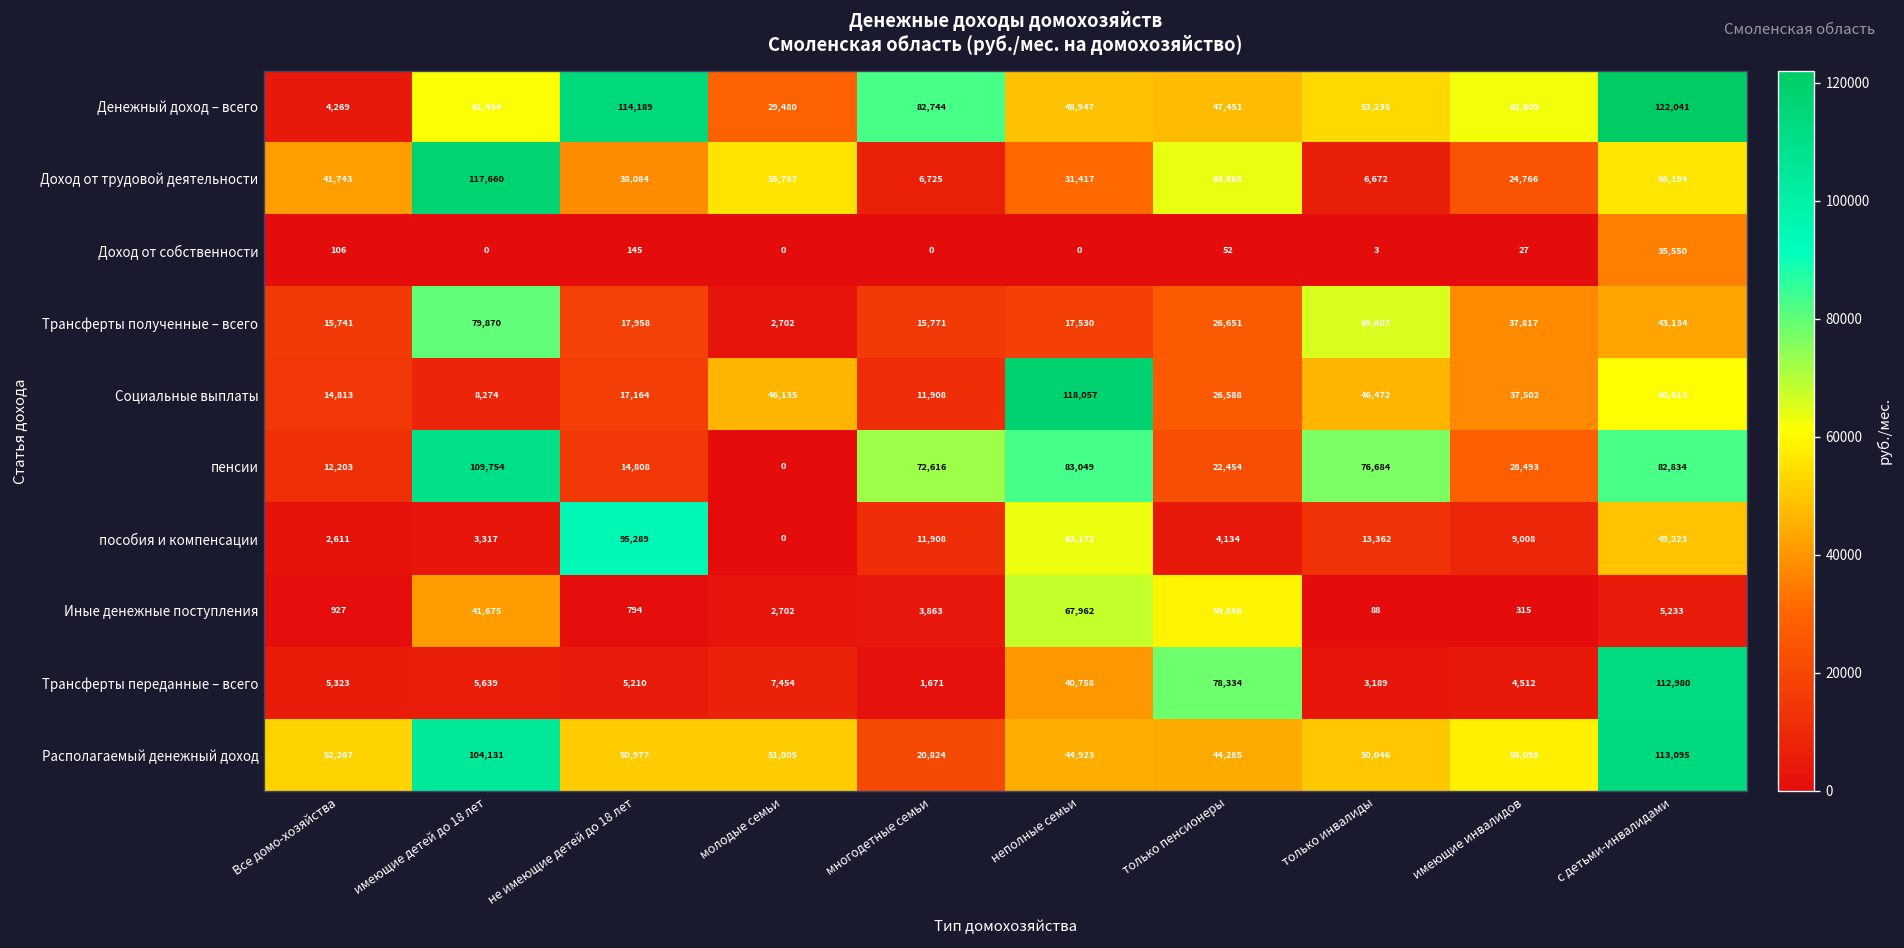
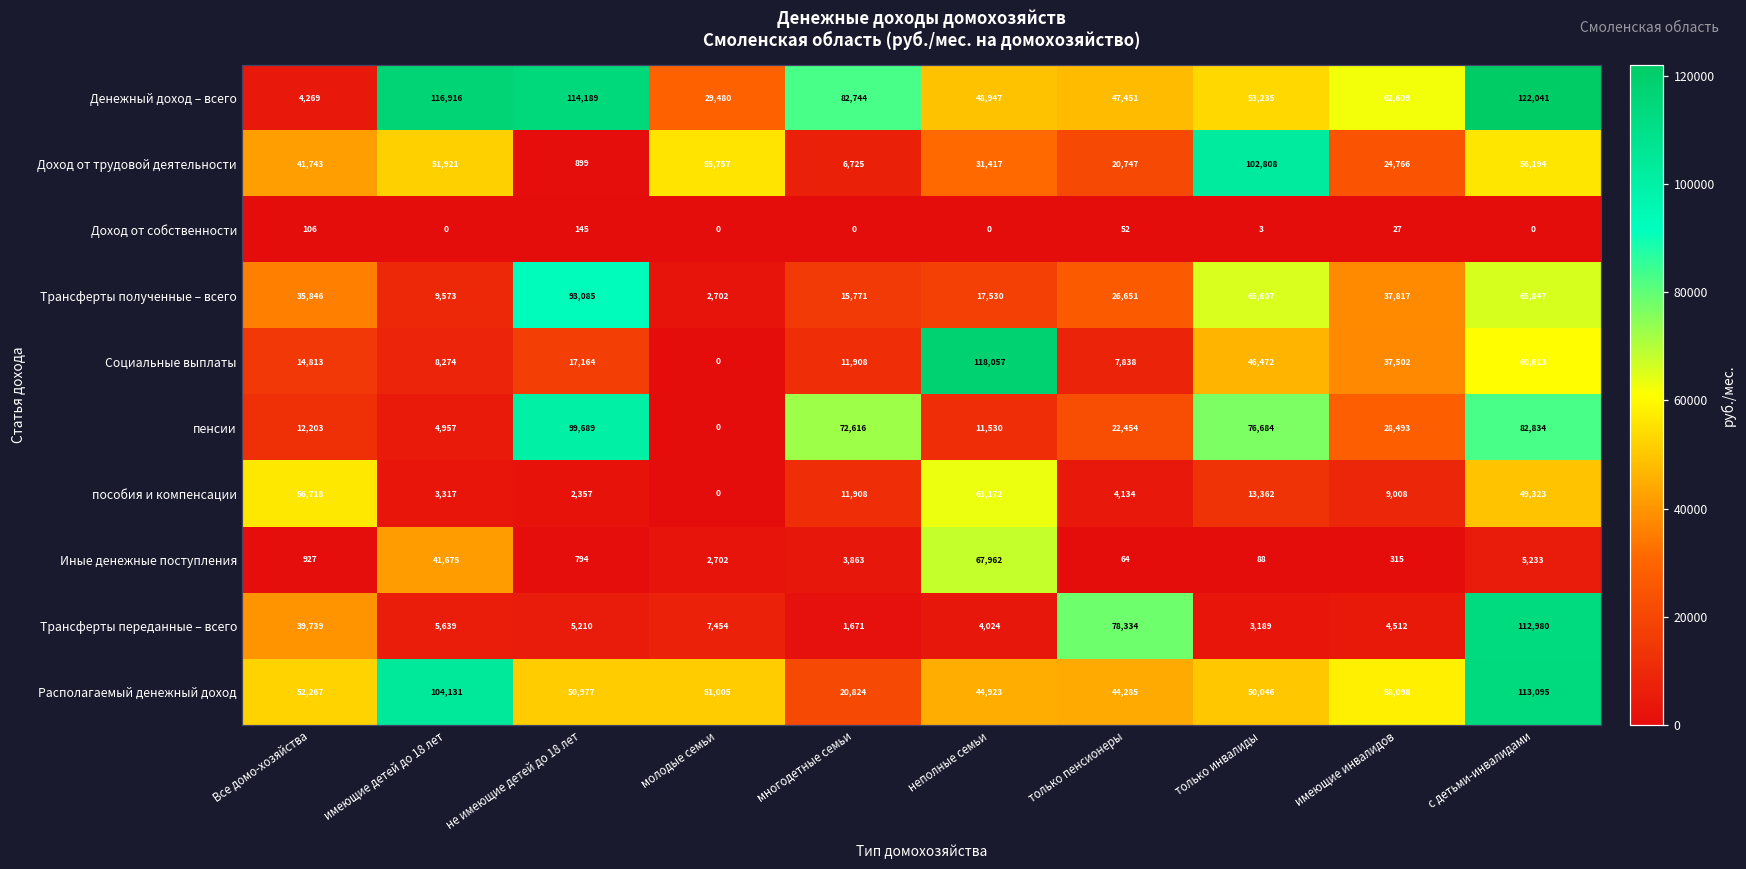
  {
    "Денежный доход – всего": {
      "Все домо-хозяйства": "4,269",
-     "имеющие детей до 18 лет": "61,494",
+     "имеющие детей до 18 лет": "116,916",
      "не имеющие детей до 18 лет": "114,189",
      "молодые семьи": "29,480",
      "многодетные семьи": "82,744",
      "неполные семьи": "48,947",
      "только пенсионеры": "47,451",
      "только инвалиды": "53,235",
      "имеющие инвалидов": "62,609",
      "с детьми-инвалидами": "122,041"
    },
    "Доход от трудовой деятельности": {
      "Все домо-хозяйства": "41,743",
-     "имеющие детей до 18 лет": "117,660",
-     "не имеющие детей до 18 лет": "38,084",
+     "имеющие детей до 18 лет": "51,921",
+     "не имеющие детей до 18 лет": "899",
      "молодые семьи": "55,757",
      "многодетные семьи": "6,725",
      "неполные семьи": "31,417",
-     "только пенсионеры": "63,865",
-     "только инвалиды": "6,672",
+     "только пенсионеры": "20,747",
+     "только инвалиды": "102,808",
      "имеющие инвалидов": "24,766",
      "с детьми-инвалидами": "56,194"
    },
    "Доход от собственности": {
      "Все домо-хозяйства": "106",
      "имеющие детей до 18 лет": "0",
      "не имеющие детей до 18 лет": "145",
      "молодые семьи": "0",
      "многодетные семьи": "0",
      "неполные семьи": "0",
      "только пенсионеры": "52",
      "только инвалиды": "3",
      "имеющие инвалидов": "27",
-     "с детьми-инвалидами": "35,550"
+     "с детьми-инвалидами": "0"
    },
    "Трансферты полученные – всего": {
-     "Все домо-хозяйства": "15,741",
-     "имеющие детей до 18 лет": "79,870",
-     "не имеющие детей до 18 лет": "17,958",
+     "Все домо-хозяйства": "35,846",
+     "имеющие детей до 18 лет": "9,573",
+     "не имеющие детей до 18 лет": "93,085",
      "молодые семьи": "2,702",
      "многодетные семьи": "15,771",
      "неполные семьи": "17,530",
      "только пенсионеры": "26,651",
      "только инвалиды": "65,607",
      "имеющие инвалидов": "37,817",
-     "с детьми-инвалидами": "43,134"
+     "с детьми-инвалидами": "65,847"
    },
    "Социальные выплаты": {
      "Все домо-хозяйства": "14,813",
      "имеющие детей до 18 лет": "8,274",
      "не имеющие детей до 18 лет": "17,164",
-     "молодые семьи": "46,135",
+     "молодые семьи": "0",
      "многодетные семьи": "11,908",
      "неполные семьи": "118,057",
-     "только пенсионеры": "26,588",
+     "только пенсионеры": "7,838",
      "только инвалиды": "46,472",
      "имеющие инвалидов": "37,502",
      "с детьми-инвалидами": "60,613"
    },
    "пенсии": {
      "Все домо-хозяйства": "12,203",
-     "имеющие детей до 18 лет": "109,754",
-     "не имеющие детей до 18 лет": "14,808",
+     "имеющие детей до 18 лет": "4,957",
+     "не имеющие детей до 18 лет": "99,689",
      "молодые семьи": "0",
      "многодетные семьи": "72,616",
-     "неполные семьи": "83,049",
+     "неполные семьи": "11,530",
      "только пенсионеры": "22,454",
      "только инвалиды": "76,684",
      "имеющие инвалидов": "28,493",
      "с детьми-инвалидами": "82,834"
    },
    "пособия и компенсации": {
-     "Все домо-хозяйства": "2,611",
+     "Все домо-хозяйства": "56,718",
      "имеющие детей до 18 лет": "3,317",
-     "не имеющие детей до 18 лет": "95,289",
+     "не имеющие детей до 18 лет": "2,357",
      "молодые семьи": "0",
      "многодетные семьи": "11,908",
      "неполные семьи": "63,172",
      "только пенсионеры": "4,134",
      "только инвалиды": "13,362",
      "имеющие инвалидов": "9,008",
      "с детьми-инвалидами": "49,323"
    },
    "Иные денежные поступления": {
      "Все домо-хозяйства": "927",
      "имеющие детей до 18 лет": "41,675",
      "не имеющие детей до 18 лет": "794",
      "молодые семьи": "2,702",
      "многодетные семьи": "3,863",
      "неполные семьи": "67,962",
-     "только пенсионеры": "59,056",
+     "только пенсионеры": "64",
      "только инвалиды": "88",
      "имеющие инвалидов": "315",
      "с детьми-инвалидами": "5,233"
    },
    "Трансферты переданные – всего": {
-     "Все домо-хозяйства": "5,323",
+     "Все домо-хозяйства": "39,739",
      "имеющие детей до 18 лет": "5,639",
      "не имеющие детей до 18 лет": "5,210",
      "молодые семьи": "7,454",
      "многодетные семьи": "1,671",
-     "неполные семьи": "40,758",
+     "неполные семьи": "4,024",
      "только пенсионеры": "78,334",
      "только инвалиды": "3,189",
      "имеющие инвалидов": "4,512",
      "с детьми-инвалидами": "112,980"
    },
    "Располагаемый денежный доход": {
      "Все домо-хозяйства": "52,267",
      "имеющие детей до 18 лет": "104,131",
      "не имеющие детей до 18 лет": "50,977",
      "молодые семьи": "51,005",
      "многодетные семьи": "20,824",
      "неполные семьи": "44,923",
      "только пенсионеры": "44,285",
      "только инвалиды": "50,046",
      "имеющие инвалидов": "58,098",
      "с детьми-инвалидами": "113,095"
    }
  }
